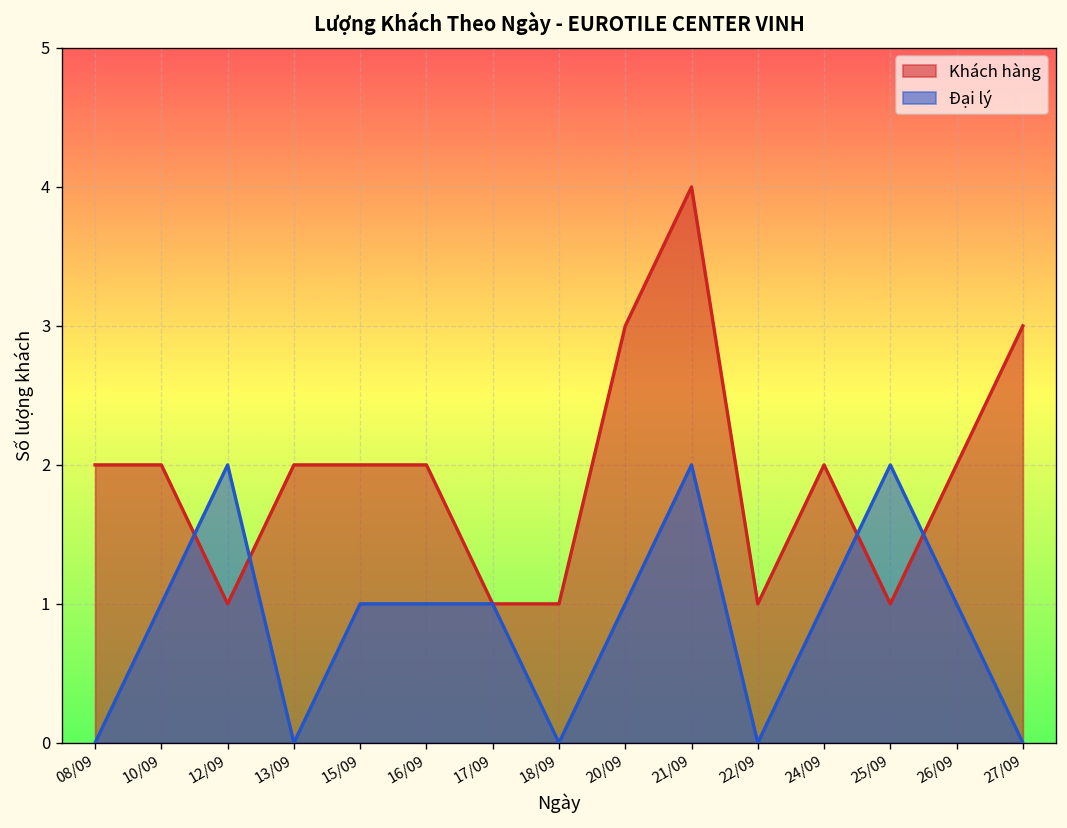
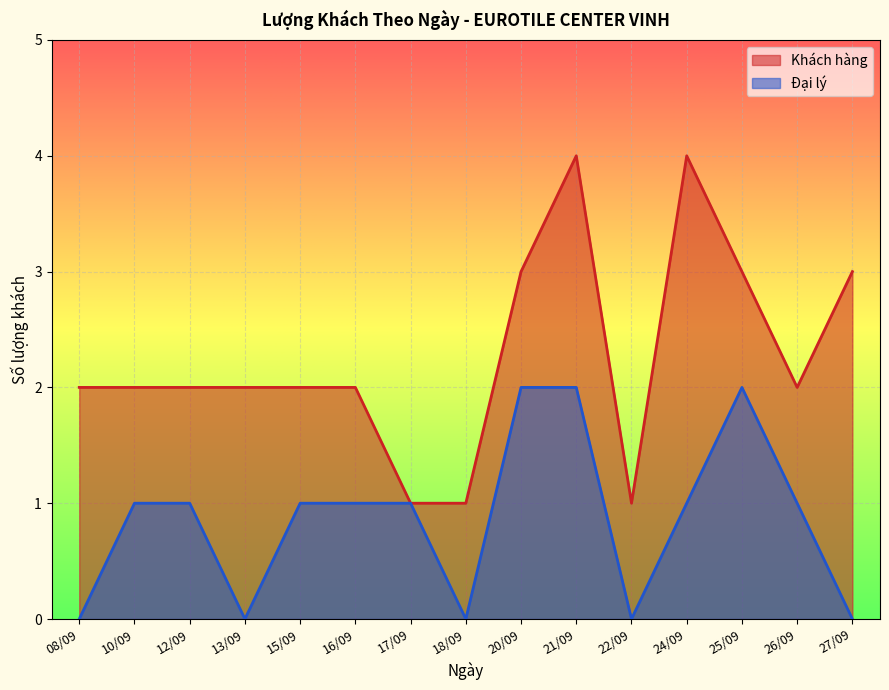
  {
    "Khách hàng": {
      "08/09": 2,
      "10/09": 2,
-     "12/09": 1,
+     "12/09": 2,
      "13/09": 2,
      "15/09": 2,
      "16/09": 2,
      "18/09": 1,
      "20/09": 3,
      "21/09": 4,
      "22/09": 1,
-     "24/09": 2,
-     "25/09": 1,
+     "24/09": 4,
+     "25/09": 3,
      "26/09": 2,
      "27/09": 3
    },
    "Đại lý": {
      "08/09": 0,
      "10/09": 1,
-     "12/09": 2,
+     "12/09": 1,
      "13/09": 0,
      "15/09": 1,
      "16/09": 1,
      "18/09": 0,
-     "20/09": 1,
+     "20/09": 2,
      "21/09": 2,
      "22/09": 0,
      "24/09": 1,
      "25/09": 2,
      "26/09": 1,
      "27/09": 0
    }
  }
